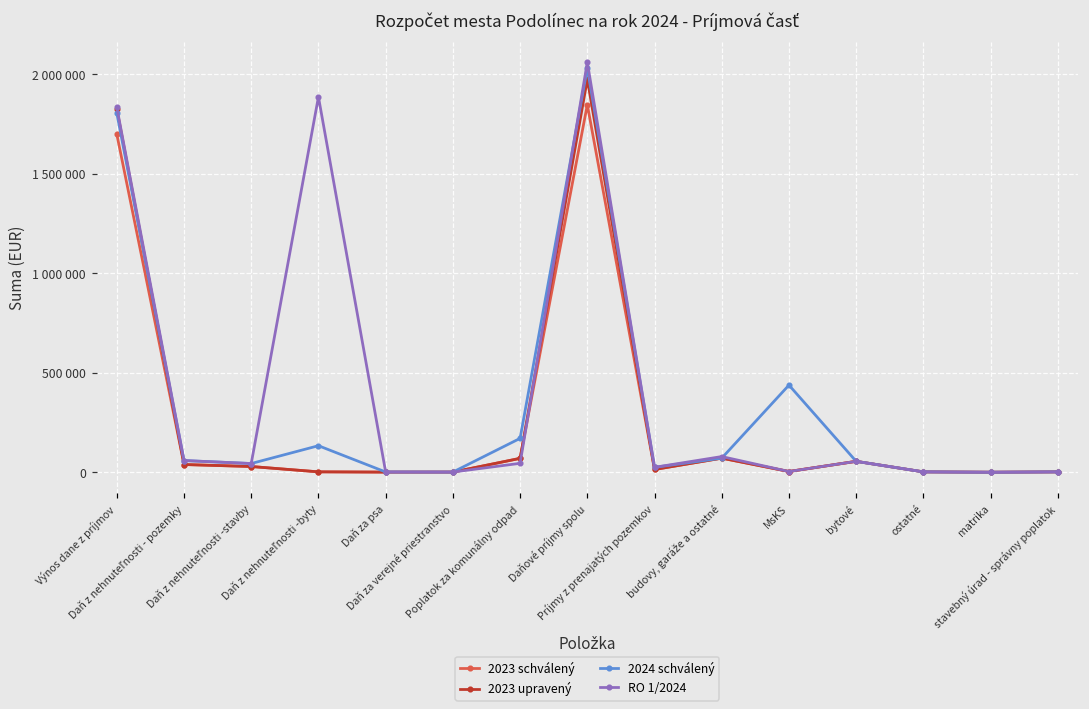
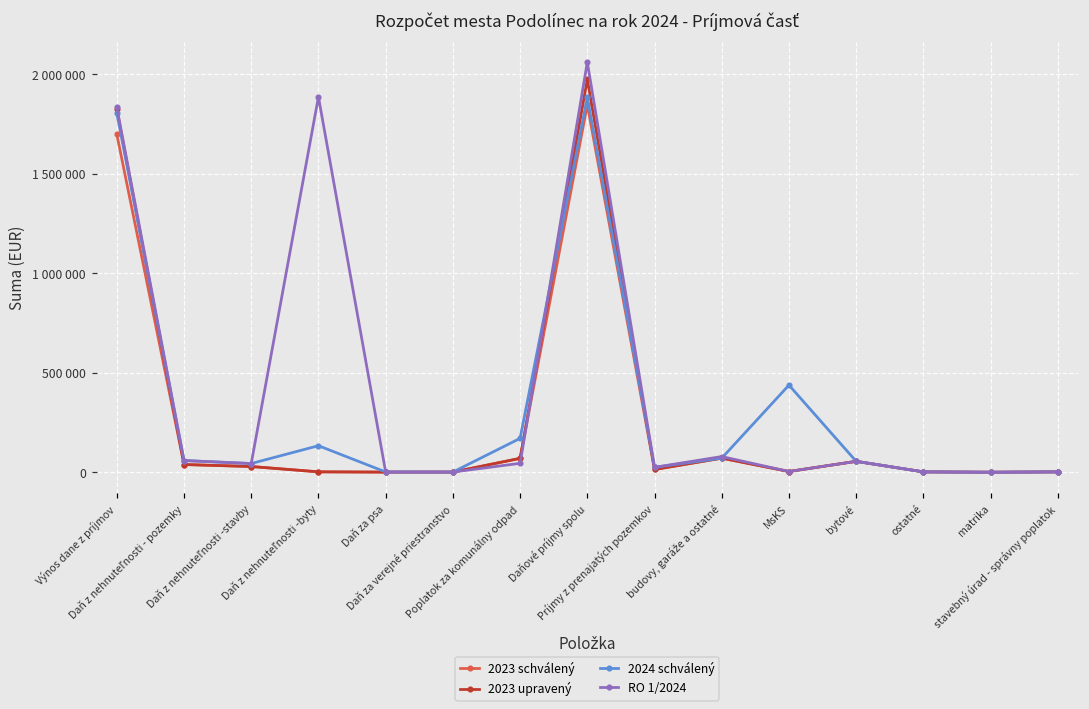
  {
    "2024 schválený": {
      "Výnos dane z príjmov": 1810000,
      "Daň z nehnuteľnosti -byty": 130000,
      "Poplatok za komunálny odpad": 170000,
-     "Daňové príjmy spolu": 2030000,
+     "Daňové príjmy spolu": 1880000,
      "MsKS": 440000
    },
    "RO 1/2024": {
      "Daň z nehnuteľnosti -byty": 1890000,
      "Poplatok za komunálny odpad": 50000,
      "Daňové príjmy spolu": 2060000
    }
  }
